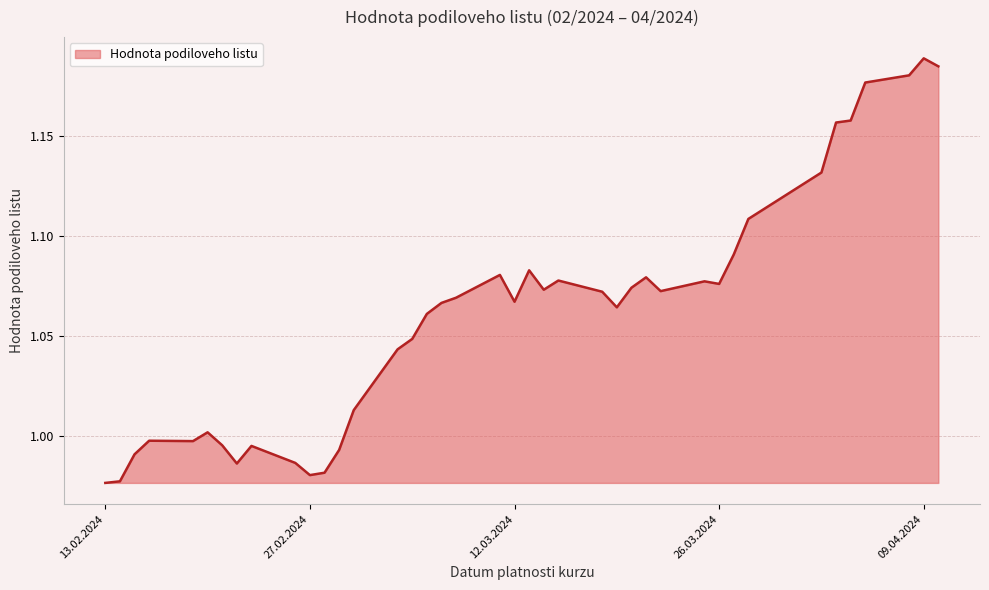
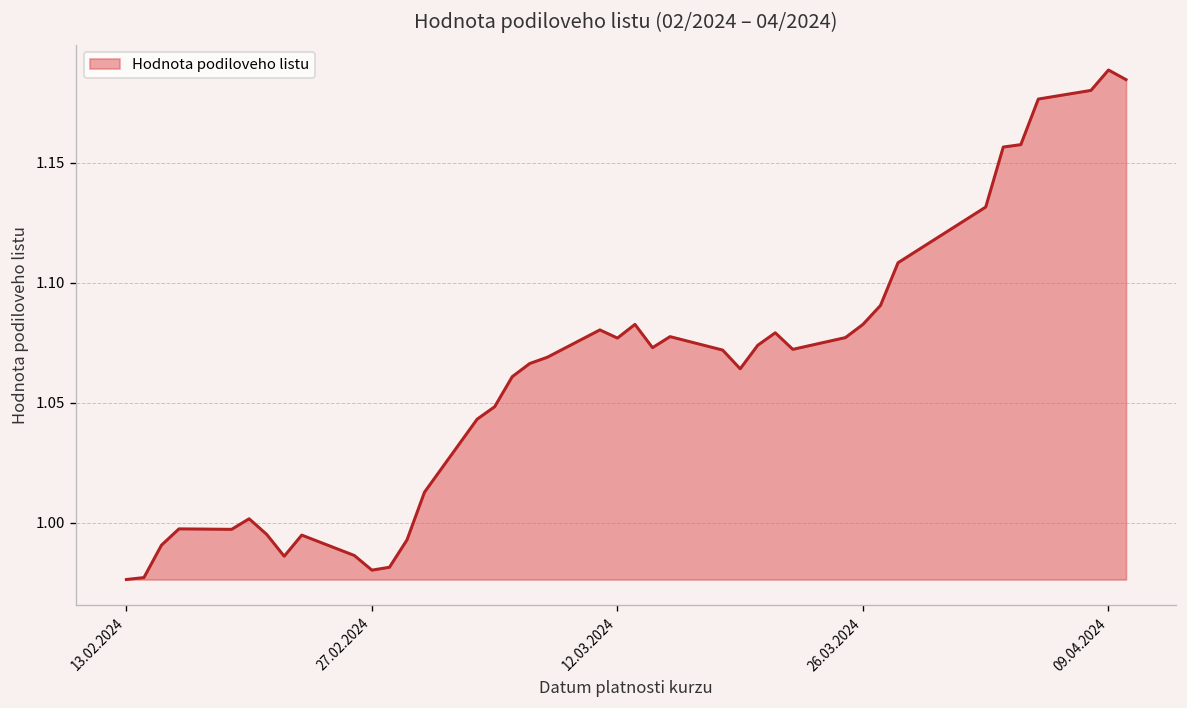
  {
    "13.02.2024": 0.976,
    "27.02.2024": 0.980,
-   "12.03.2024": 1.067,
-   "26.03.2024": 1.076,
+   "12.03.2024": 1.077,
+   "26.03.2024": 1.083,
    "09.04.2024": 1.189
  }
